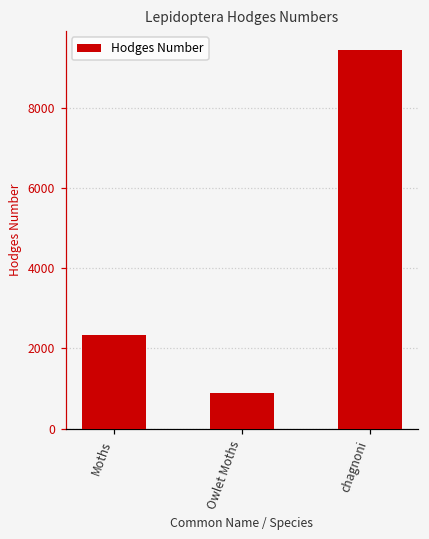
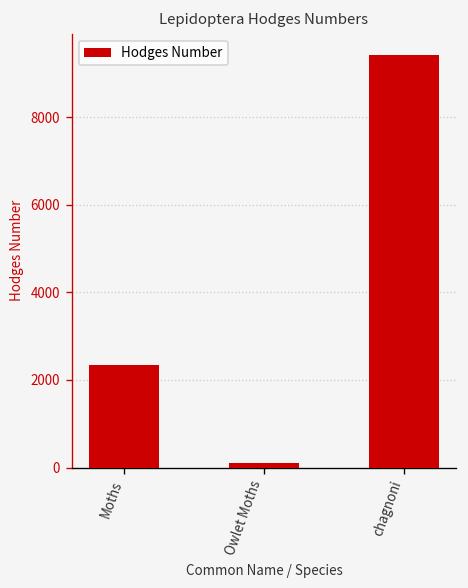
  {
    "Moths": 2300,
-   "Owlet Moths": 900,
+   "Owlet Moths": 100,
    "chagnoni": 9400
  }
